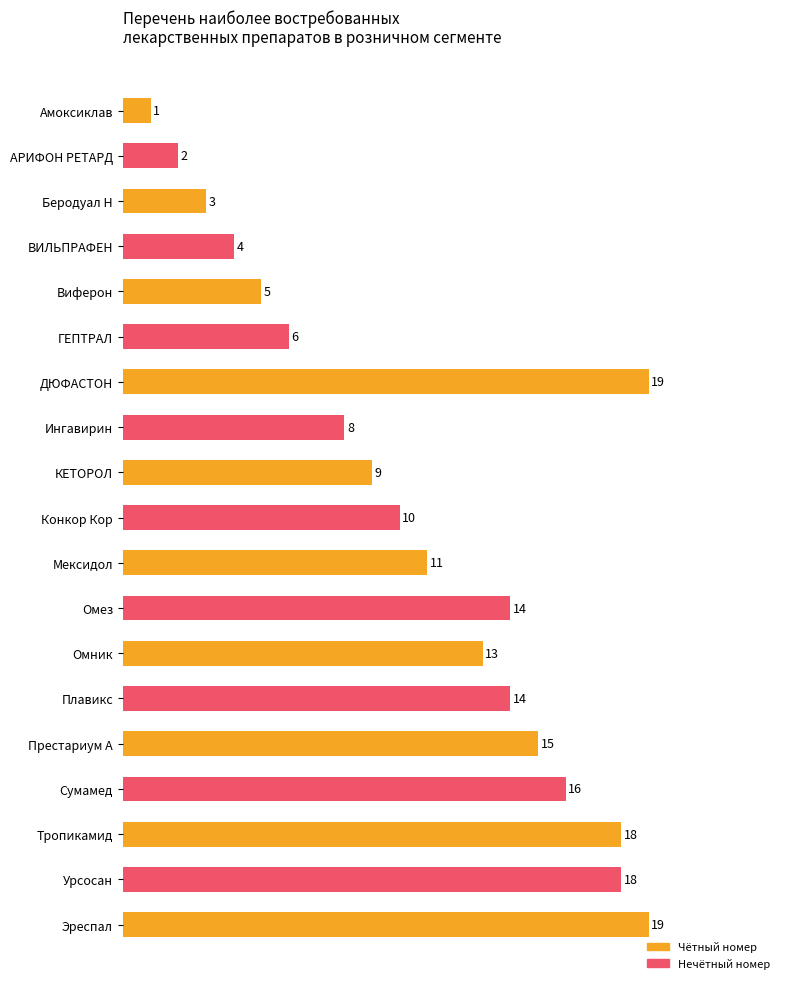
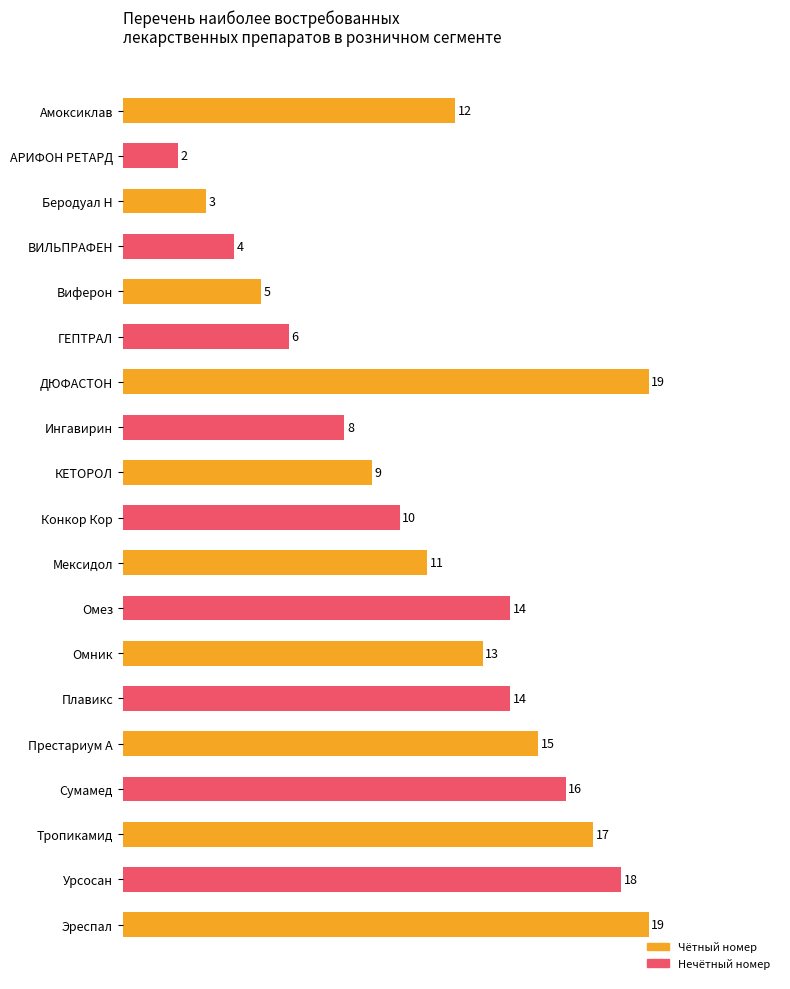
  {
-   "Амоксиклав": 1,
+   "Амоксиклав": 12,
    "АРИФОН РЕТАРД": 2,
    "Беродуал Н": 3,
    "ВИЛЬПРАФЕН": 4,
    "Виферон": 5,
    "ГЕПТРАЛ": 6,
    "ДЮФАСТОН": 19,
    "Ингавирин": 8,
    "КЕТОРОЛ": 9,
    "Конкор Кор": 10,
    "Мексидол": 11,
    "Омез": 14,
    "Омник": 13,
    "Плавикс": 14,
    "Престариум А": 15,
    "Сумамед": 16,
-   "Тропикамид": 18,
+   "Тропикамид": 17,
    "Урсосан": 18,
    "Эреспал": 19
  }
